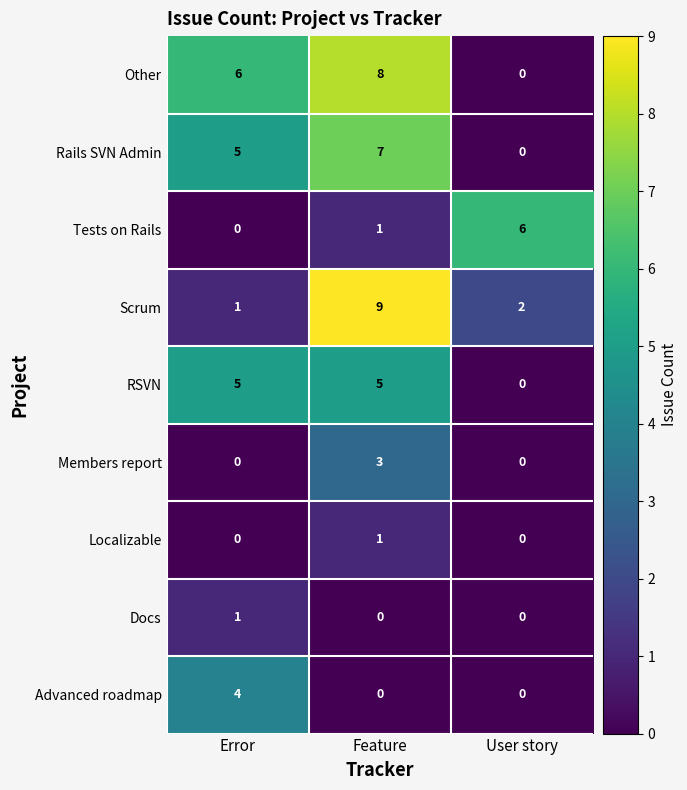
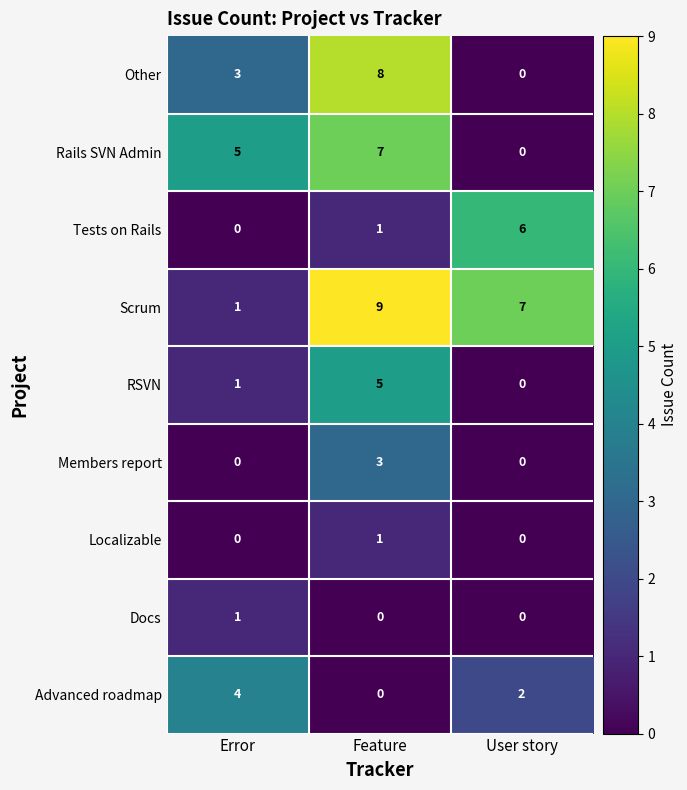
  {
    "Other": {
-     "Error": 6,
+     "Error": 3,
      "Feature": 8,
      "User story": 0
    },
    "Rails SVN Admin": {
      "Error": 5,
      "Feature": 7,
      "User story": 0
    },
    "Tests on Rails": {
      "Error": 0,
      "Feature": 1,
      "User story": 6
    },
    "Scrum": {
      "Error": 1,
      "Feature": 9,
-     "User story": 2
+     "User story": 7
    },
    "RSVN": {
-     "Error": 5,
+     "Error": 1,
      "Feature": 5,
      "User story": 0
    },
    "Members report": {
      "Error": 0,
      "Feature": 3,
      "User story": 0
    },
    "Localizable": {
      "Error": 0,
      "Feature": 1,
      "User story": 0
    },
    "Docs": {
      "Error": 1,
      "Feature": 0,
      "User story": 0
    },
    "Advanced roadmap": {
      "Error": 4,
      "Feature": 0,
-     "User story": 0
+     "User story": 2
    }
  }
